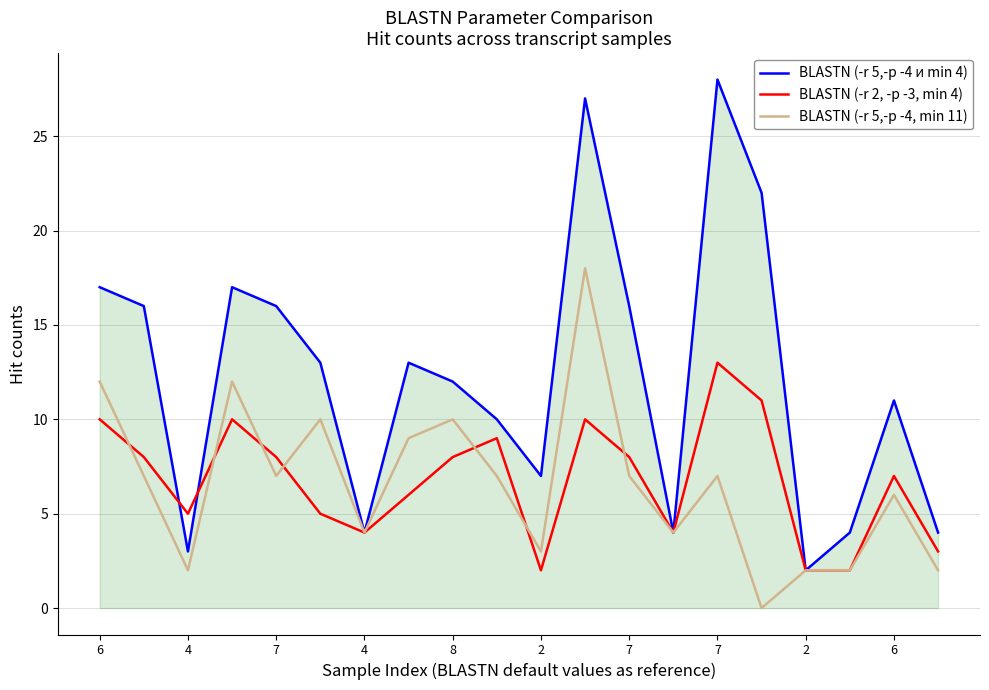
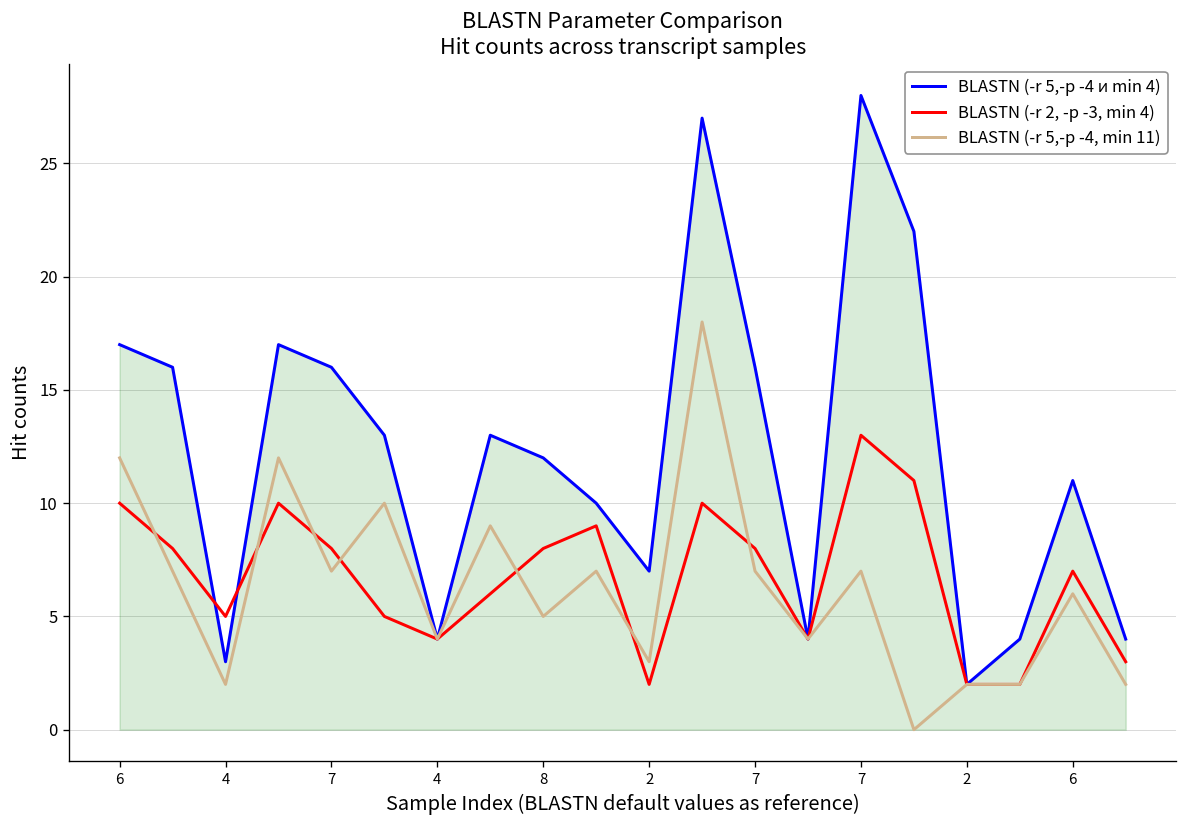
  {
    "BLASTN (-r 5,-p -4 и min 4)": {
      "8": 12
    },
    "BLASTN (-r 2, -p -3, min 4)": {
      "8": 8
    },
    "BLASTN (-r 5,-p -4, min 11)": {
-     "8": 10
+     "8": 5
    }
  }
